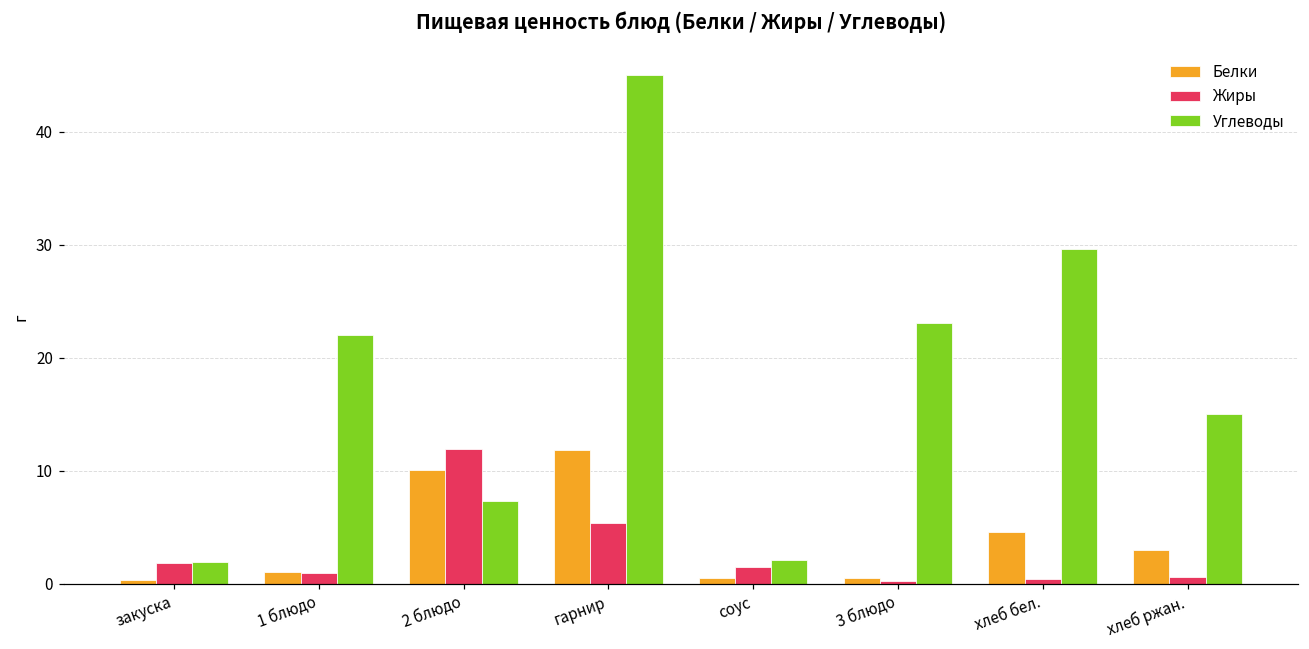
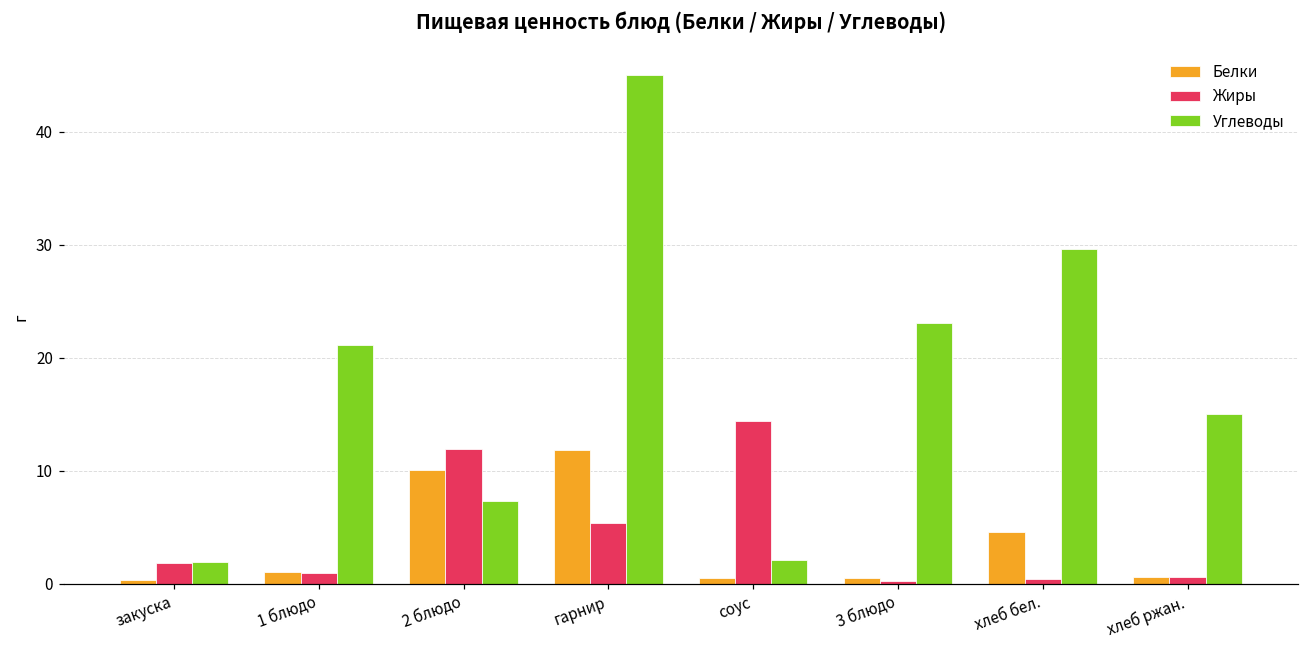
  {
    "Белки": {
      "закуска": 0.3,
      "1 блюдо": 1.0,
      "2 блюдо": 10.1,
      "гарнир": 11.8,
      "соус": 0.5,
      "3 блюдо": 0.5,
      "хлеб бел.": 4.6,
-     "хлеб ржан.": 3.0
+     "хлеб ржан.": 0.6
    },
    "Жиры": {
      "закуска": 1.8,
      "1 блюдо": 0.9,
      "2 блюдо": 11.9,
      "гарнир": 5.4,
-     "соус": 1.5,
+     "соус": 14.4,
      "хлеб бел.": 0.4,
      "хлеб ржан.": 0.6
    },
    "Углеводы": {
      "закуска": 1.9,
-     "1 блюдо": 22.0,
+     "1 блюдо": 21.1,
      "2 блюдо": 7.3,
      "гарнир": 45.0,
      "соус": 2.1,
      "3 блюдо": 23.1,
      "хлеб бел.": 29.6,
      "хлеб ржан.": 15.0
    }
  }
